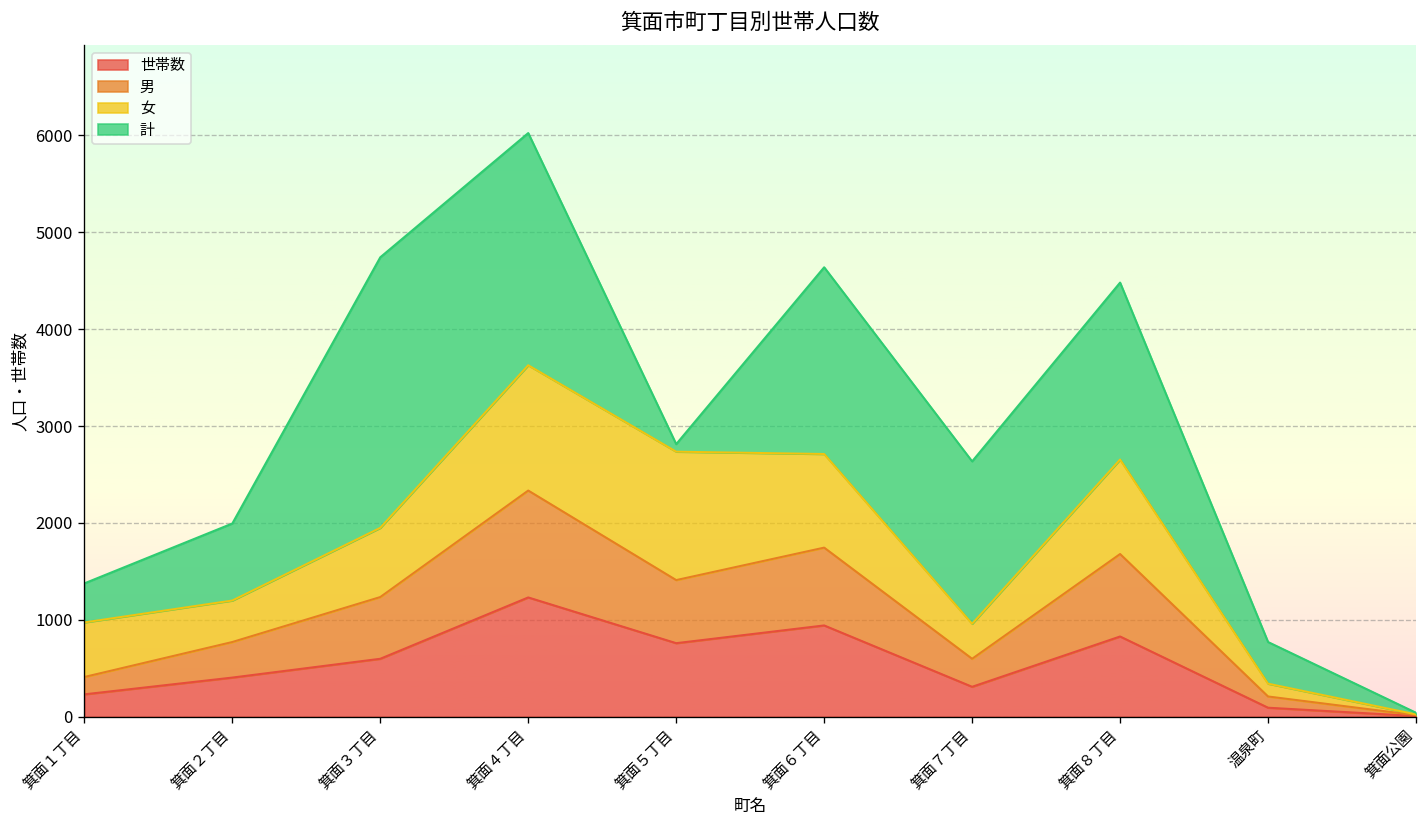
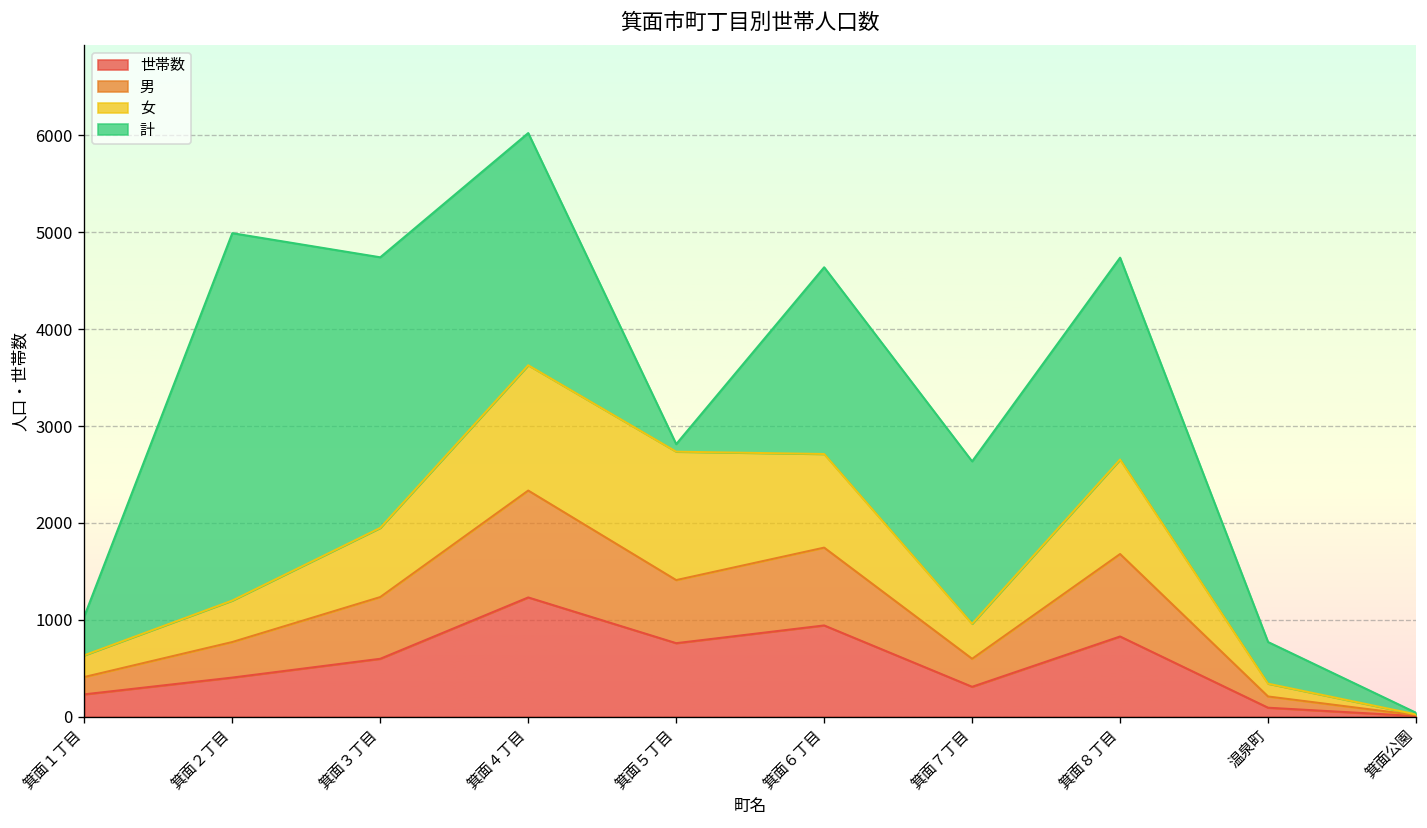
  {
    "女": {
-     "箕面１丁目": 600,
+     "箕面１丁目": 200,
      "箕面２丁目": 400,
      "箕面３丁目": 700,
      "箕面４丁目": 1300,
      "箕面５丁目": 1300,
      "箕面６丁目": 1000,
      "箕面７丁目": 400,
      "箕面８丁目": 1000,
      "温泉町": 100
    },
    "計": {
      "箕面１丁目": 400,
-     "箕面２丁目": 800,
+     "箕面２丁目": 3800,
      "箕面３丁目": 2800,
      "箕面４丁目": 2400,
      "箕面５丁目": 100,
      "箕面６丁目": 1900,
      "箕面７丁目": 1700,
-     "箕面８丁目": 1800,
+     "箕面８丁目": 2100,
      "温泉町": 400
    }
  }
